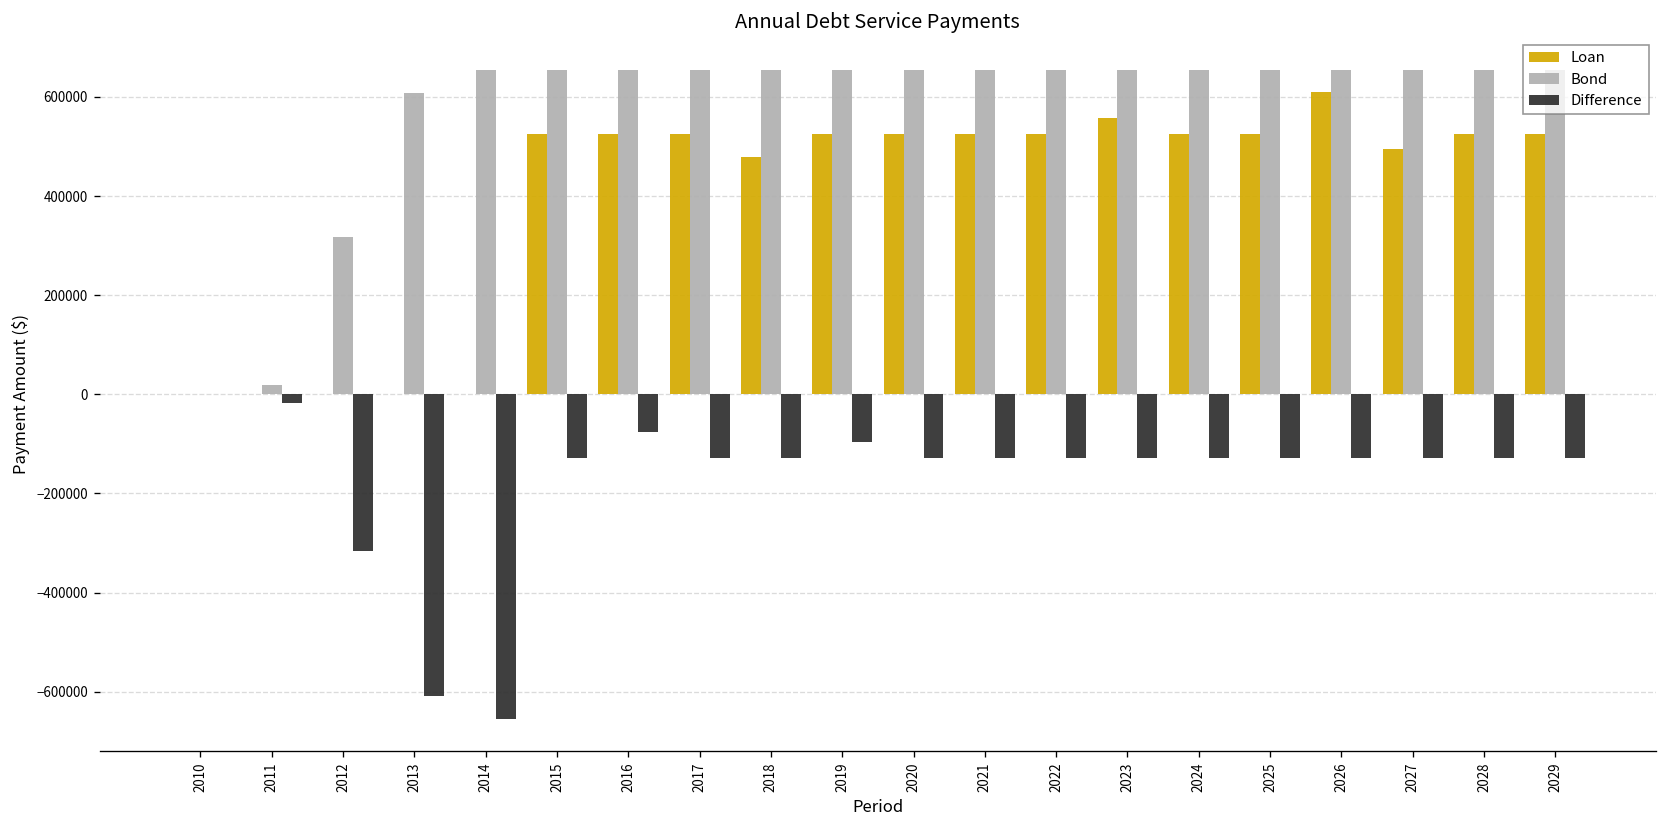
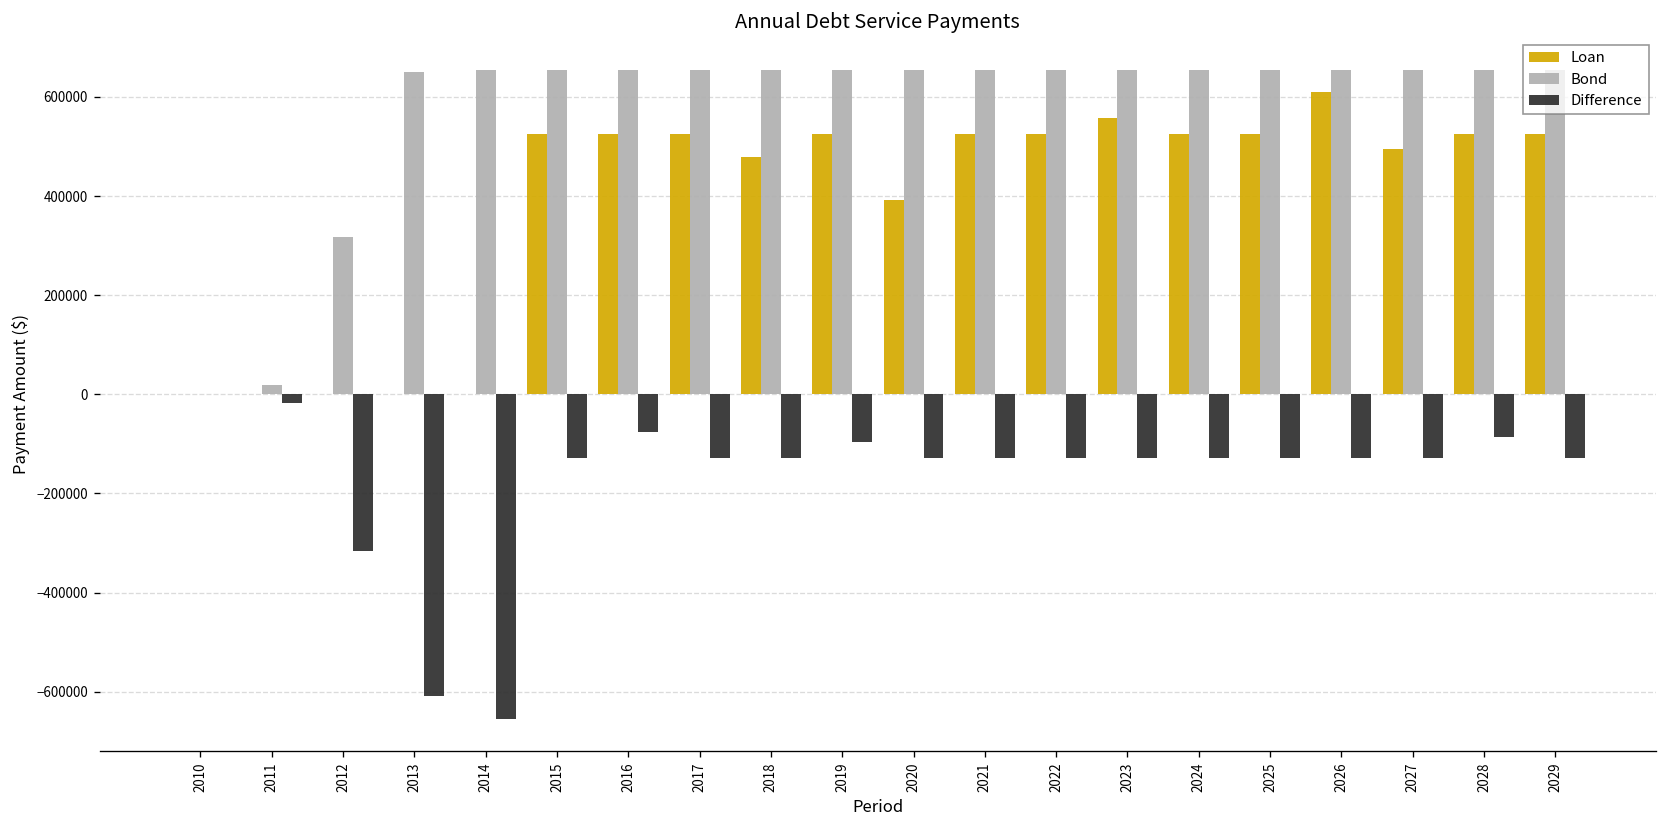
  {
    "Loan": {
      "2010": 0,
      "2011": 0,
      "2012": 0,
      "2013": 0,
      "2014": 0,
      "2015": 530000,
      "2016": 530000,
      "2017": 530000,
      "2018": 480000,
      "2019": 530000,
-     "2020": 530000,
+     "2020": 390000,
      "2021": 530000,
      "2022": 530000,
      "2023": 560000,
      "2024": 530000,
      "2025": 530000,
      "2026": 610000,
      "2027": 490000,
      "2028": 530000,
      "2029": 530000
    },
    "Bond": {
      "2010": 0,
      "2011": 20000,
      "2012": 320000,
-     "2013": 610000,
+     "2013": 650000,
      "2014": 650000,
      "2015": 650000,
      "2016": 650000,
      "2017": 650000,
      "2018": 650000,
      "2019": 650000,
      "2020": 650000,
      "2021": 650000,
      "2022": 650000,
      "2023": 650000,
      "2024": 650000,
      "2025": 650000,
      "2026": 650000,
      "2027": 650000,
      "2028": 650000
    },
    "Difference": {
      "2010": 0,
      "2011": -20000,
      "2012": -320000,
      "2013": -610000,
      "2014": -650000,
      "2015": -130000,
      "2016": -80000,
      "2017": -130000,
      "2018": -130000,
      "2019": -100000,
      "2020": -130000,
      "2021": -130000,
      "2022": -130000,
      "2023": -130000,
      "2024": -130000,
      "2025": -130000,
      "2026": -130000,
      "2027": -130000,
-     "2028": -130000,
+     "2028": -90000,
      "2029": -130000
    }
  }
